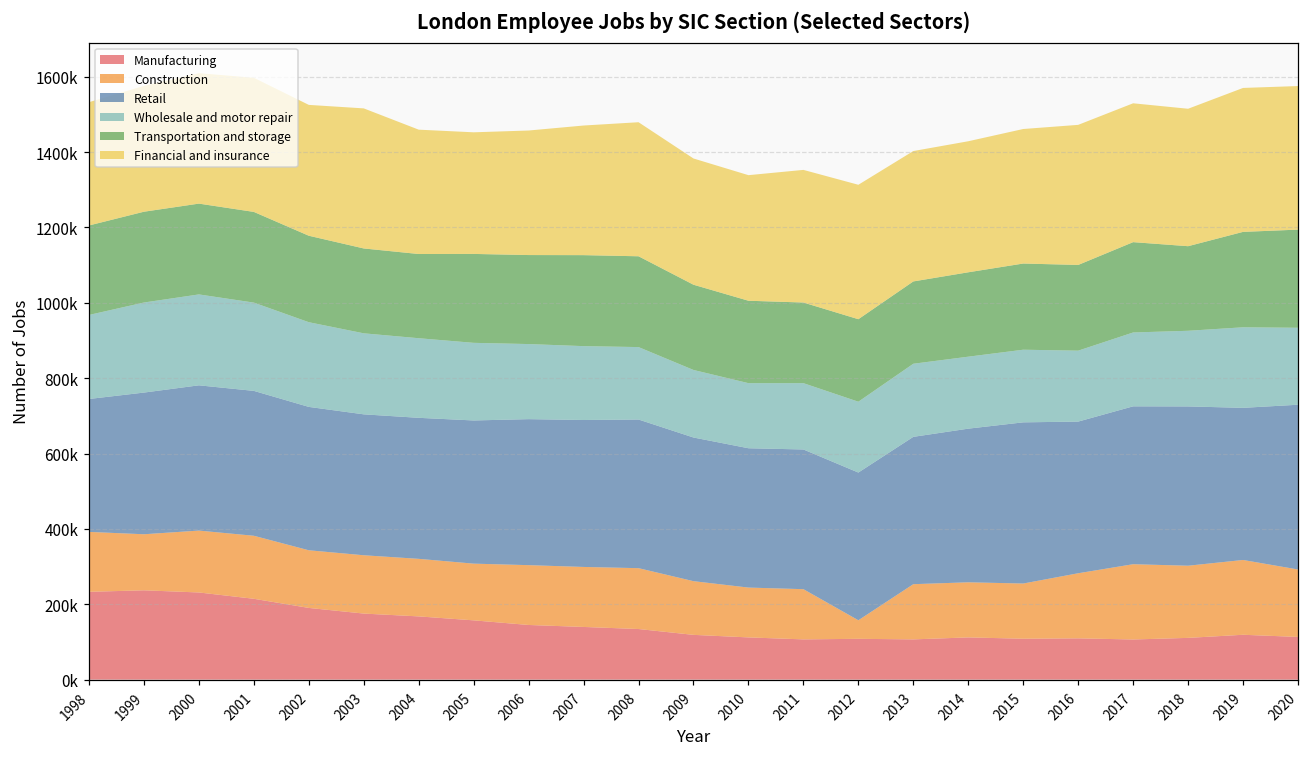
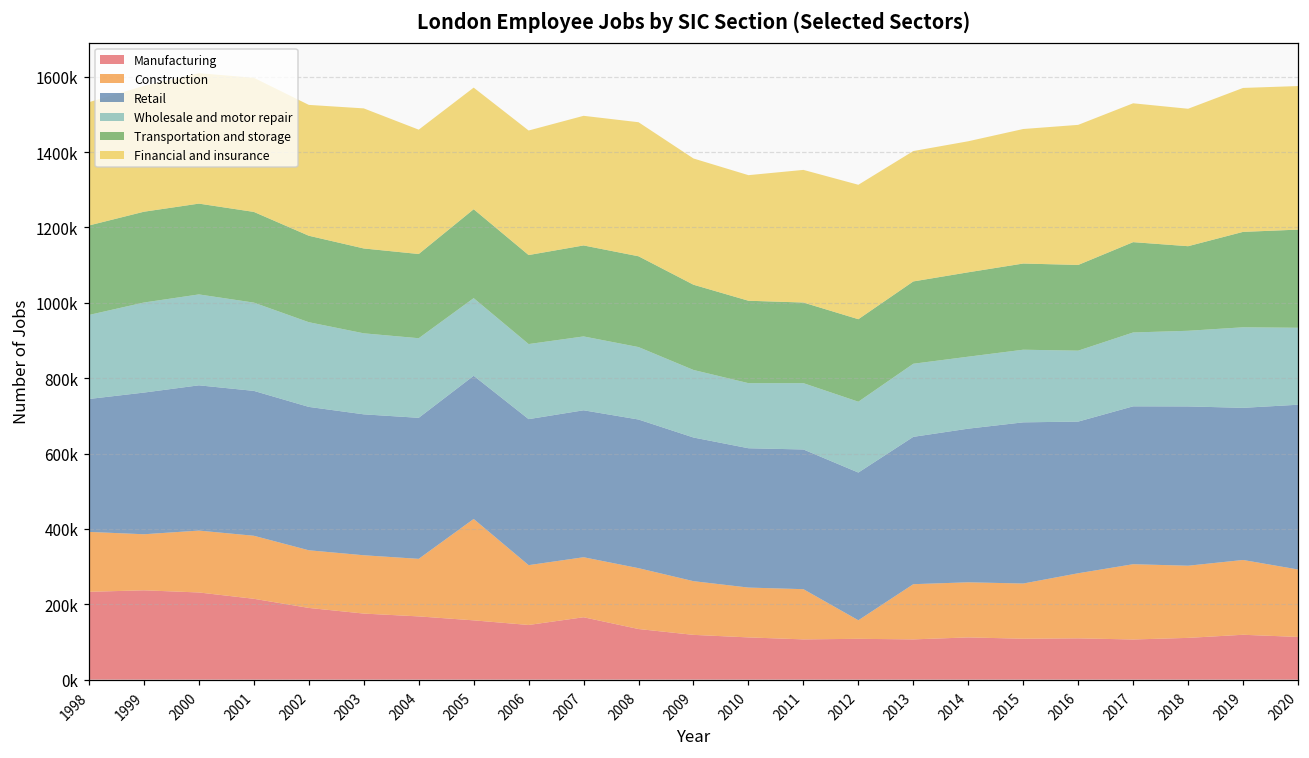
  {
    "Manufacturing": {
      "1998": 230000,
      "1999": 240000,
      "2000": 230000,
      "2001": 210000,
      "2002": 190000,
      "2003": 180000,
      "2004": 170000,
      "2005": 160000,
      "2006": 150000,
-     "2007": 140000,
+     "2007": 170000,
      "2008": 130000,
      "2009": 120000,
      "2010": 110000,
      "2011": 110000,
      "2012": 110000,
      "2013": 110000,
      "2014": 110000,
      "2015": 110000,
      "2016": 110000,
      "2017": 110000,
      "2018": 110000,
      "2019": 120000,
      "2020": 110000
    },
    "Construction": {
      "1998": 160000,
      "1999": 150000,
      "2000": 160000,
      "2001": 170000,
      "2002": 150000,
      "2003": 150000,
      "2004": 150000,
-     "2005": 150000,
+     "2005": 270000,
      "2006": 160000,
      "2007": 160000,
      "2008": 160000,
      "2009": 140000,
      "2010": 130000,
      "2011": 130000,
      "2012": 50000,
      "2013": 150000,
      "2014": 150000,
      "2015": 150000,
      "2016": 170000,
      "2017": 200000,
      "2018": 190000,
      "2019": 200000,
      "2020": 180000
    },
    "Retail": {
      "1998": 350000,
      "1999": 380000,
      "2000": 390000,
      "2001": 380000,
      "2002": 380000,
      "2003": 370000,
      "2004": 370000,
      "2005": 380000,
      "2006": 390000,
      "2007": 390000,
      "2008": 390000,
      "2009": 380000,
      "2010": 370000,
      "2011": 370000,
      "2012": 390000,
      "2013": 390000,
      "2014": 410000,
      "2015": 430000,
      "2016": 400000,
      "2017": 420000,
      "2018": 420000,
      "2019": 400000,
      "2020": 440000
    },
    "Wholesale and motor repair": {
      "1998": 220000,
      "1999": 240000,
      "2000": 240000,
      "2001": 230000,
      "2002": 220000,
      "2003": 220000,
      "2004": 210000,
      "2005": 210000,
      "2006": 200000,
      "2007": 200000,
      "2008": 190000,
      "2009": 180000,
      "2010": 170000,
      "2011": 180000,
      "2012": 190000,
      "2013": 190000,
      "2014": 190000,
      "2015": 190000,
      "2016": 190000,
      "2017": 200000,
      "2018": 200000,
      "2019": 210000,
      "2020": 200000
    },
    "Transportation and storage": {
      "1998": 240000,
      "1999": 240000,
      "2000": 240000,
      "2001": 240000,
      "2002": 230000,
      "2003": 230000,
      "2004": 220000,
      "2005": 240000,
      "2006": 240000,
      "2007": 240000,
      "2008": 240000,
      "2009": 230000,
      "2010": 220000,
      "2011": 210000,
      "2012": 220000,
      "2013": 220000,
      "2014": 220000,
      "2015": 230000,
      "2016": 230000,
      "2017": 240000,
      "2018": 220000,
      "2019": 250000,
      "2020": 260000
    },
    "Financial and insurance": {
      "1998": 330000,
      "2002": 350000,
      "2003": 370000,
      "2004": 330000,
      "2005": 320000,
      "2006": 330000,
      "2007": 340000,
      "2008": 360000,
      "2009": 340000,
      "2010": 330000,
      "2011": 350000,
      "2012": 360000,
      "2013": 350000,
      "2014": 350000,
      "2015": 360000,
      "2016": 370000,
      "2017": 370000,
      "2018": 360000,
      "2019": 380000,
      "2020": 380000
    }
  }
